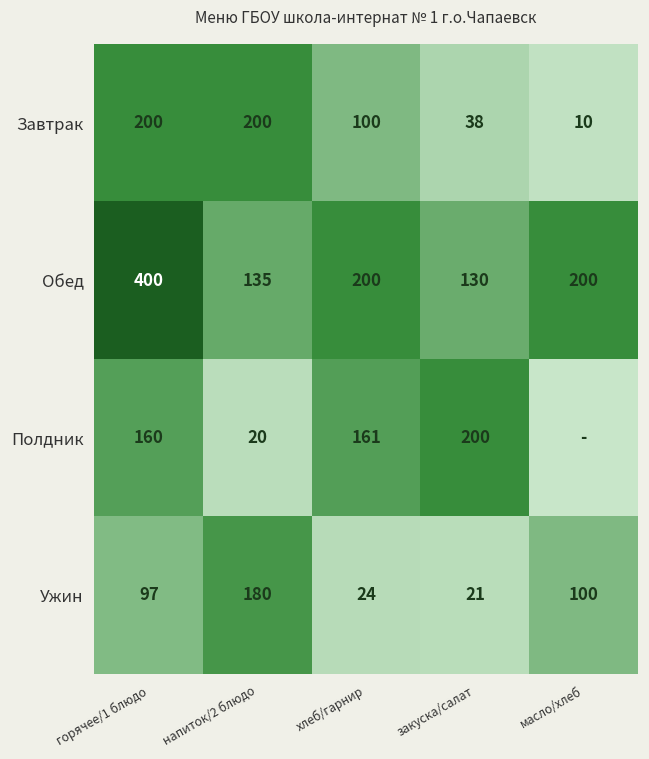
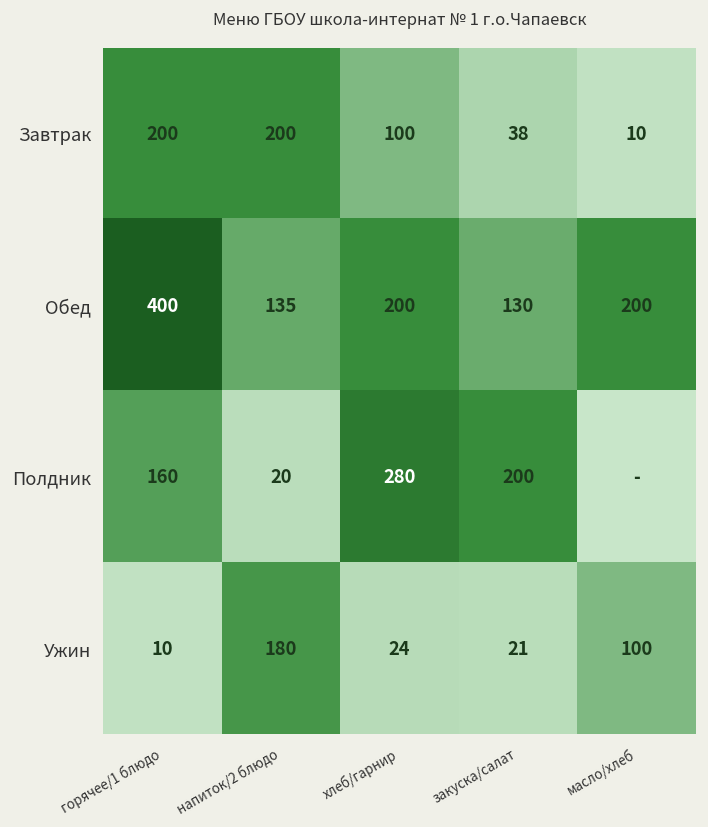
  {
    "Завтрак": {
      "горячее/1 блюдо": 200,
      "напиток/2 блюдо": 200,
      "хлеб/гарнир": 100,
      "закуска/салат": 38,
      "масло/хлеб": 10
    },
    "Обед": {
      "горячее/1 блюдо": 400,
      "напиток/2 блюдо": 135,
      "хлеб/гарнир": 200,
      "закуска/салат": 130,
      "масло/хлеб": 200
    },
    "Полдник": {
      "горячее/1 блюдо": 160,
      "напиток/2 блюдо": 20,
-     "хлеб/гарнир": 161,
+     "хлеб/гарнир": 280,
      "закуска/салат": 200
    },
    "Ужин": {
-     "горячее/1 блюдо": 97,
+     "горячее/1 блюдо": 10,
      "напиток/2 блюдо": 180,
      "хлеб/гарнир": 24,
      "закуска/салат": 21,
      "масло/хлеб": 100
    }
  }
